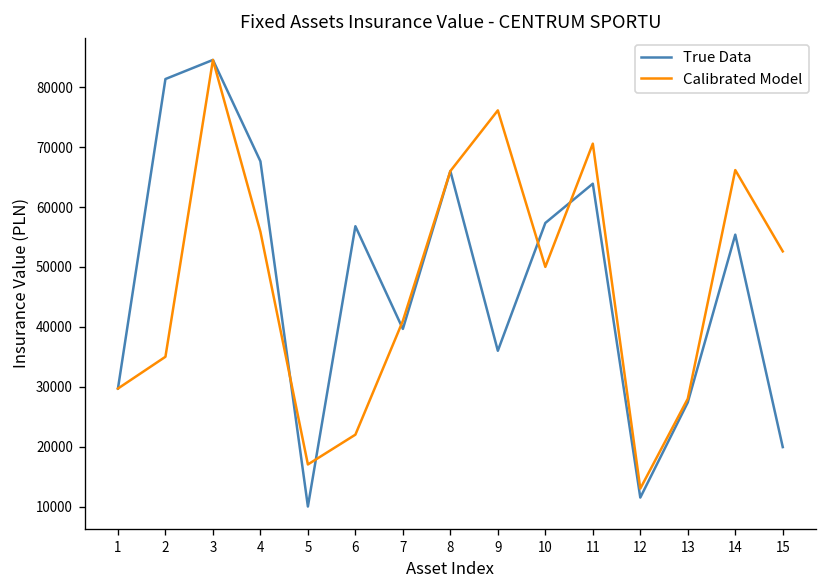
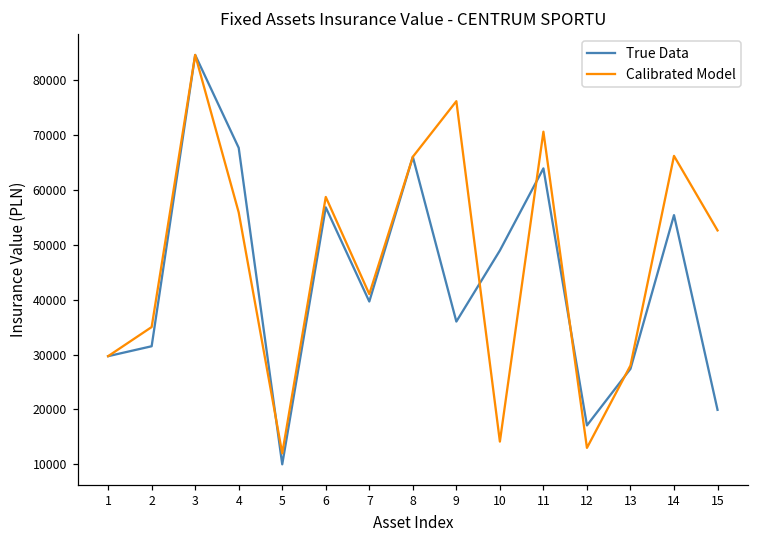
  {
    "True Data": {
-     "2": 81000,
+     "2": 32000,
      "4": 68000,
      "5": 10000,
      "6": 57000,
      "7": 40000,
      "9": 36000,
-     "10": 57000,
+     "10": 49000,
      "11": 64000,
-     "12": 12000,
+     "12": 17000,
      "13": 27000,
      "14": 55000,
      "15": 20000
    },
    "Calibrated Model": {
      "2": 35000,
      "4": 56000,
-     "5": 17000,
-     "6": 22000,
+     "5": 12000,
+     "6": 59000,
      "7": 41000,
      "9": 76000,
-     "10": 50000,
+     "10": 14000,
      "11": 71000,
      "12": 13000,
      "13": 28000,
      "14": 66000,
      "15": 53000
    }
  }
